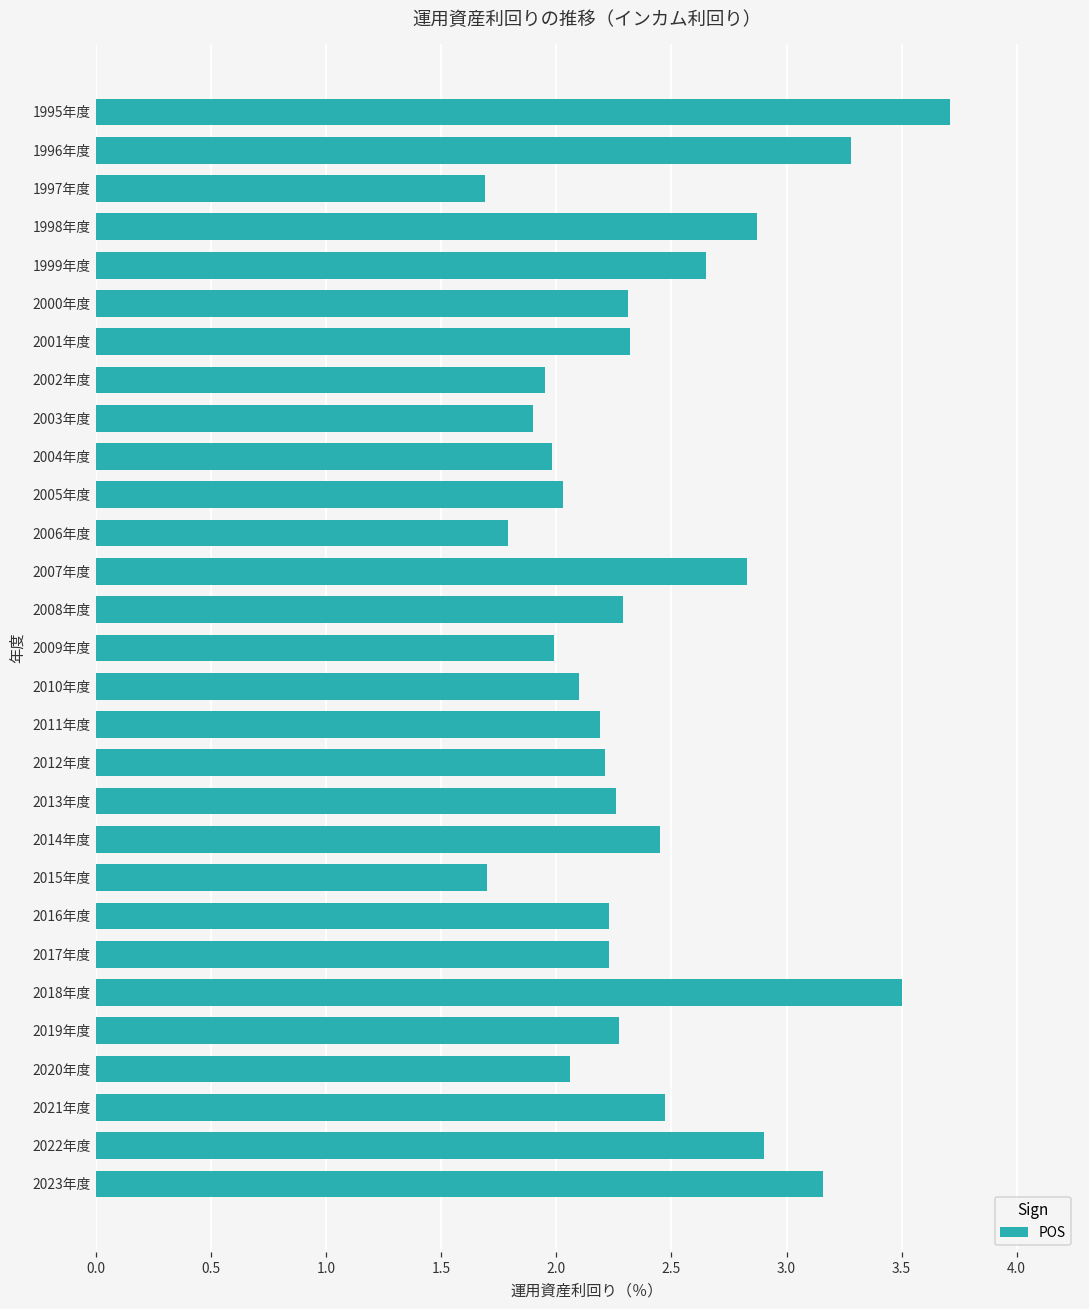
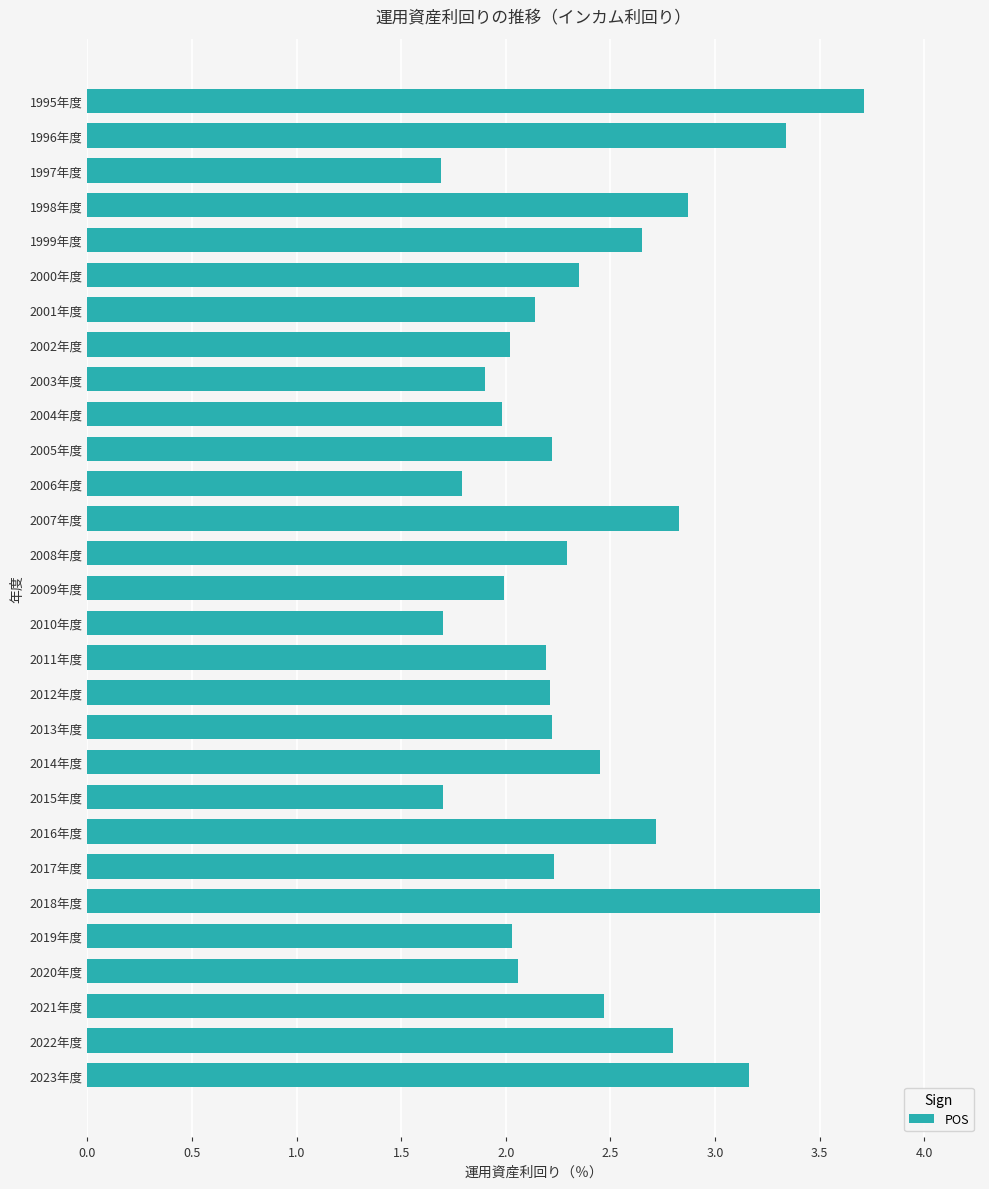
  {
    "1995年度": 3.71,
-   "1996年度": 3.28,
+   "1996年度": 3.34,
    "1997年度": 1.69,
    "1998年度": 2.87,
    "1999年度": 2.65,
-   "2000年度": 2.31,
-   "2001年度": 2.32,
-   "2002年度": 1.95,
+   "2000年度": 2.35,
+   "2001年度": 2.14,
+   "2002年度": 2.02,
    "2003年度": 1.90,
    "2004年度": 1.98,
-   "2005年度": 2.03,
+   "2005年度": 2.22,
    "2006年度": 1.79,
    "2007年度": 2.83,
    "2008年度": 2.29,
    "2009年度": 1.99,
-   "2010年度": 2.1,
+   "2010年度": 1.7,
    "2011年度": 2.19,
    "2012年度": 2.21,
-   "2013年度": 2.26,
+   "2013年度": 2.22,
    "2014年度": 2.45,
    "2015年度": 1.70,
-   "2016年度": 2.23,
+   "2016年度": 2.72,
    "2017年度": 2.23,
    "2018年度": 3.50,
-   "2019年度": 2.27,
+   "2019年度": 2.03,
    "2020年度": 2.06,
    "2021年度": 2.47,
-   "2022年度": 2.9,
+   "2022年度": 2.8,
    "2023年度": 3.16
  }
